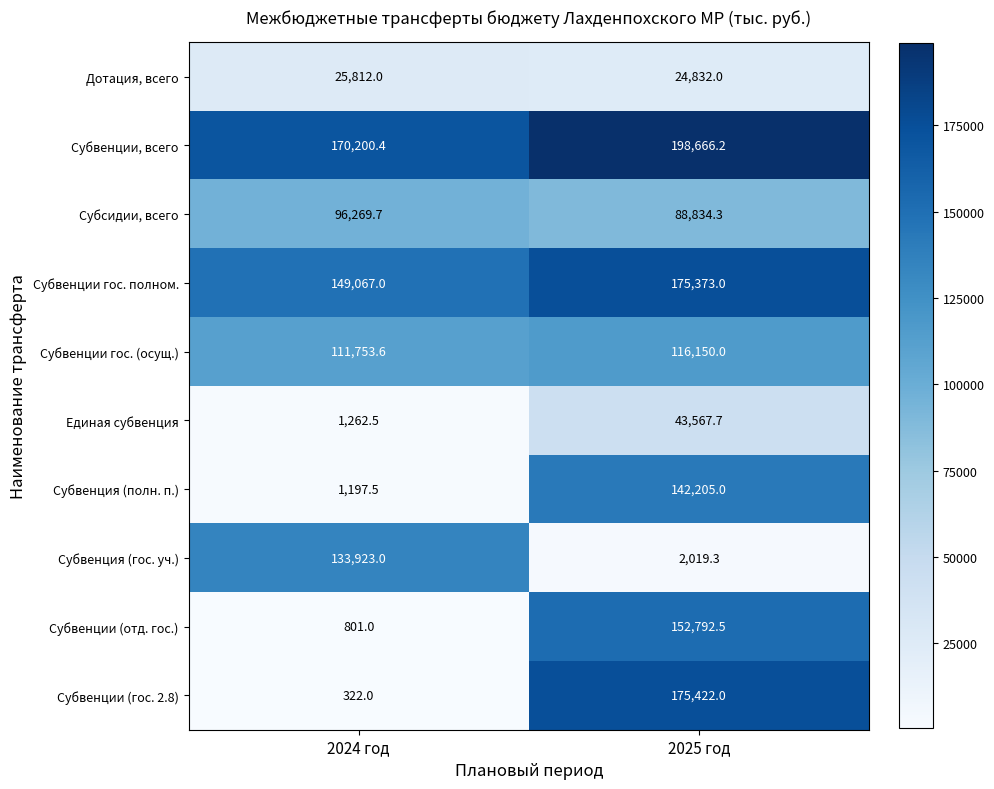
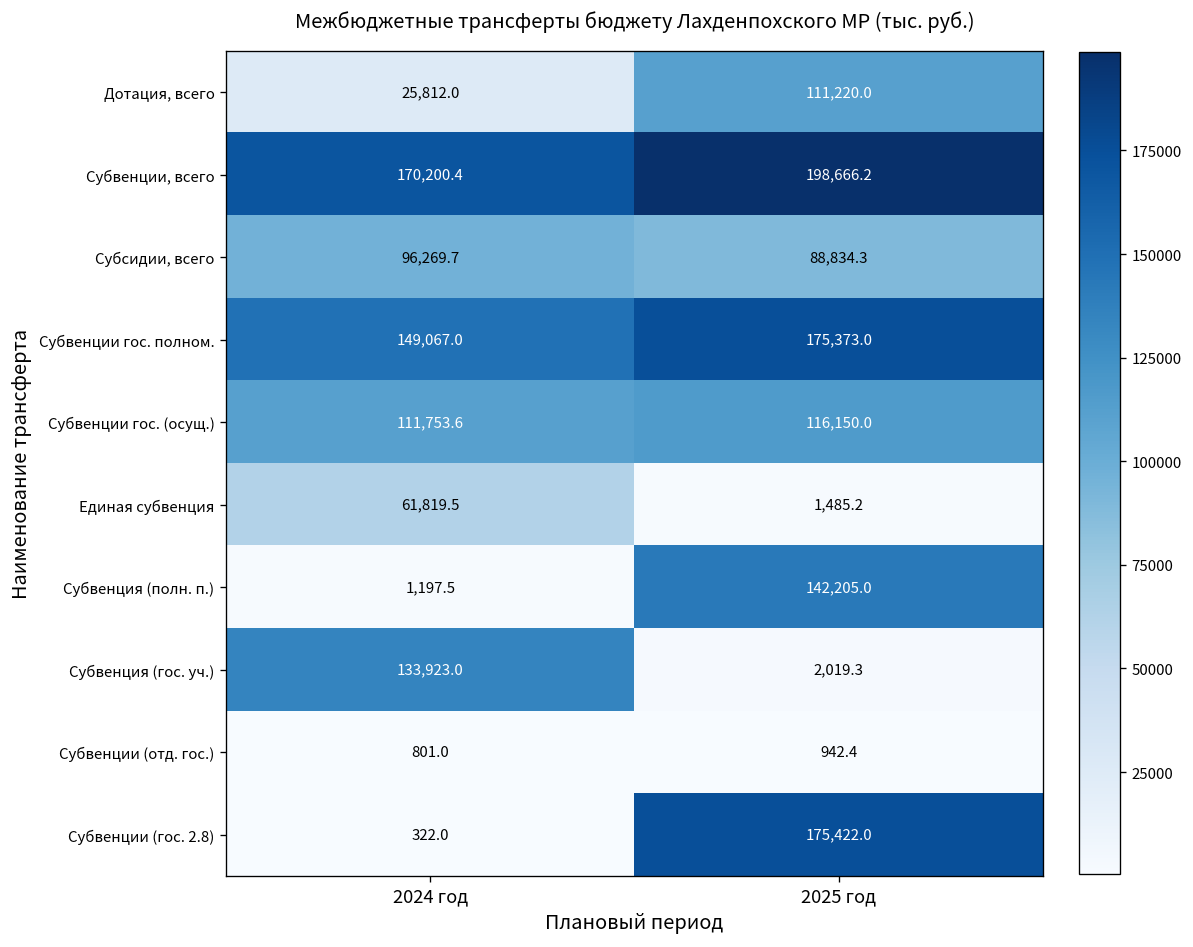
  {
    "Дотация, всего": {
      "2024 год": "25,812.0",
-     "2025 год": "24,832.0"
+     "2025 год": "111,220.0"
    },
    "Субвенции, всего": {
      "2024 год": "170,200.4",
      "2025 год": "198,666.2"
    },
    "Субсидии, всего": {
      "2024 год": "96,269.7",
      "2025 год": "88,834.3"
    },
    "Субвенции гос. полном.": {
      "2024 год": "149,067.0",
      "2025 год": "175,373.0"
    },
    "Субвенции гос. (осущ.)": {
      "2024 год": "111,753.6",
      "2025 год": "116,150.0"
    },
    "Единая субвенция": {
-     "2024 год": "1,262.5",
-     "2025 год": "43,567.7"
+     "2024 год": "61,819.5",
+     "2025 год": "1,485.2"
    },
    "Субвенция (полн. п.)": {
      "2024 год": "1,197.5",
      "2025 год": "142,205.0"
    },
    "Субвенция (гос. уч.)": {
      "2024 год": "133,923.0",
      "2025 год": "2,019.3"
    },
    "Субвенции (отд. гос.)": {
      "2024 год": "801.0",
-     "2025 год": "152,792.5"
+     "2025 год": "942.4"
    },
    "Субвенции (гос. 2.8)": {
      "2024 год": "322.0",
      "2025 год": "175,422.0"
    }
  }
